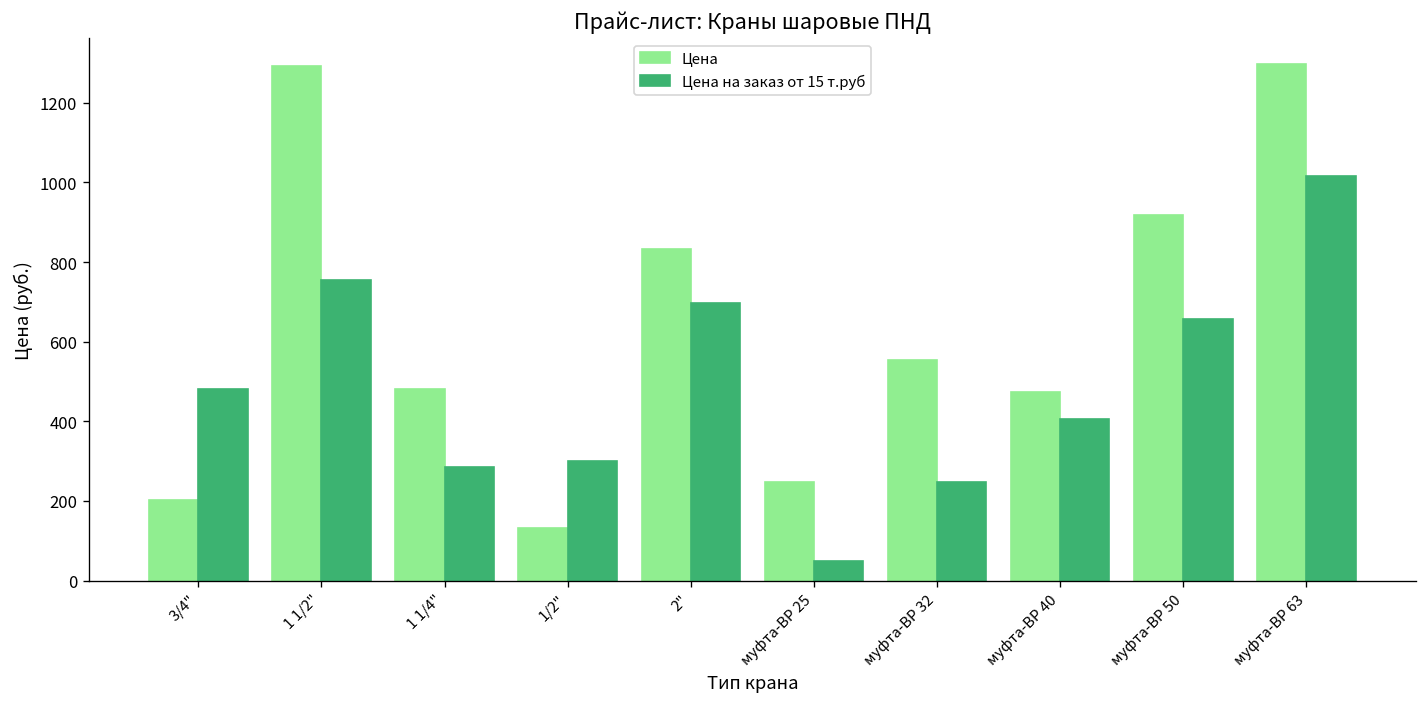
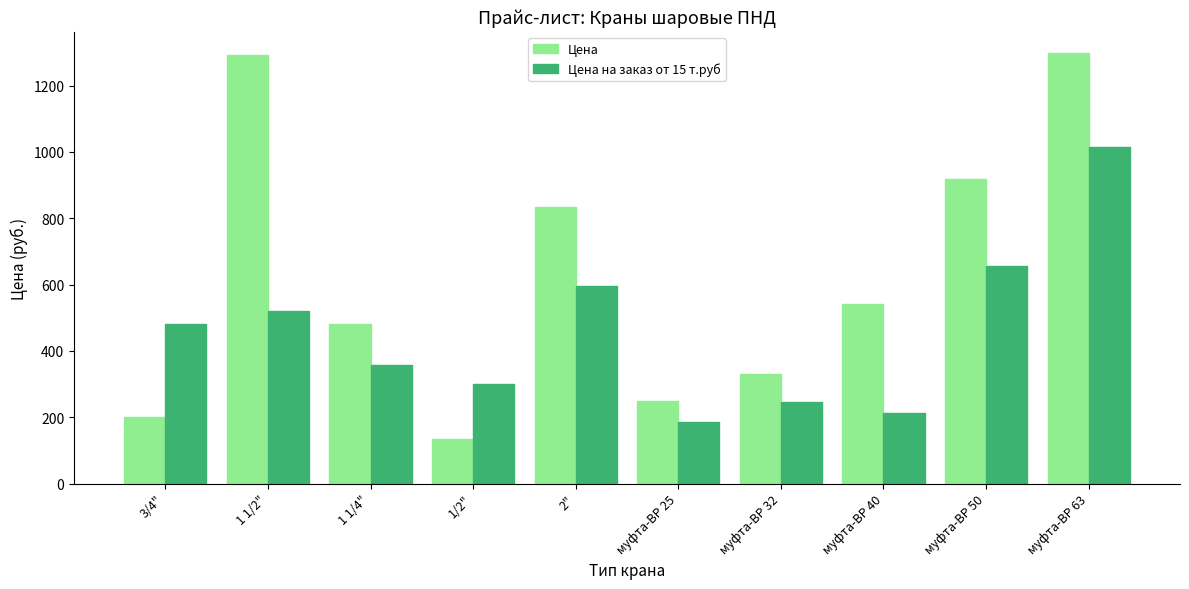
  {
    "Цена": {
      "3/4\"": 200,
      "1 1/2\"": 1290,
      "1 1/4\"": 480,
      "1/2\"": 130,
      "2\"": 830,
      "муфта-ВР 25": 250,
-     "муфта-ВР 32": 550,
-     "муфта-ВР 40": 470,
+     "муфта-ВР 32": 330,
+     "муфта-ВР 40": 540,
      "муфта-ВР 50": 920,
      "муфта-ВР 63": 1300
    },
    "Цена на заказ от 15 т.руб": {
      "3/4\"": 480,
-     "1 1/2\"": 760,
-     "1 1/4\"": 290,
+     "1 1/2\"": 520,
+     "1 1/4\"": 360,
      "1/2\"": 300,
-     "2\"": 700,
-     "муфта-ВР 25": 50,
+     "2\"": 600,
+     "муфта-ВР 25": 190,
      "муфта-ВР 32": 250,
-     "муфта-ВР 40": 410,
+     "муфта-ВР 40": 210,
      "муфта-ВР 50": 660,
      "муфта-ВР 63": 1020
    }
  }
